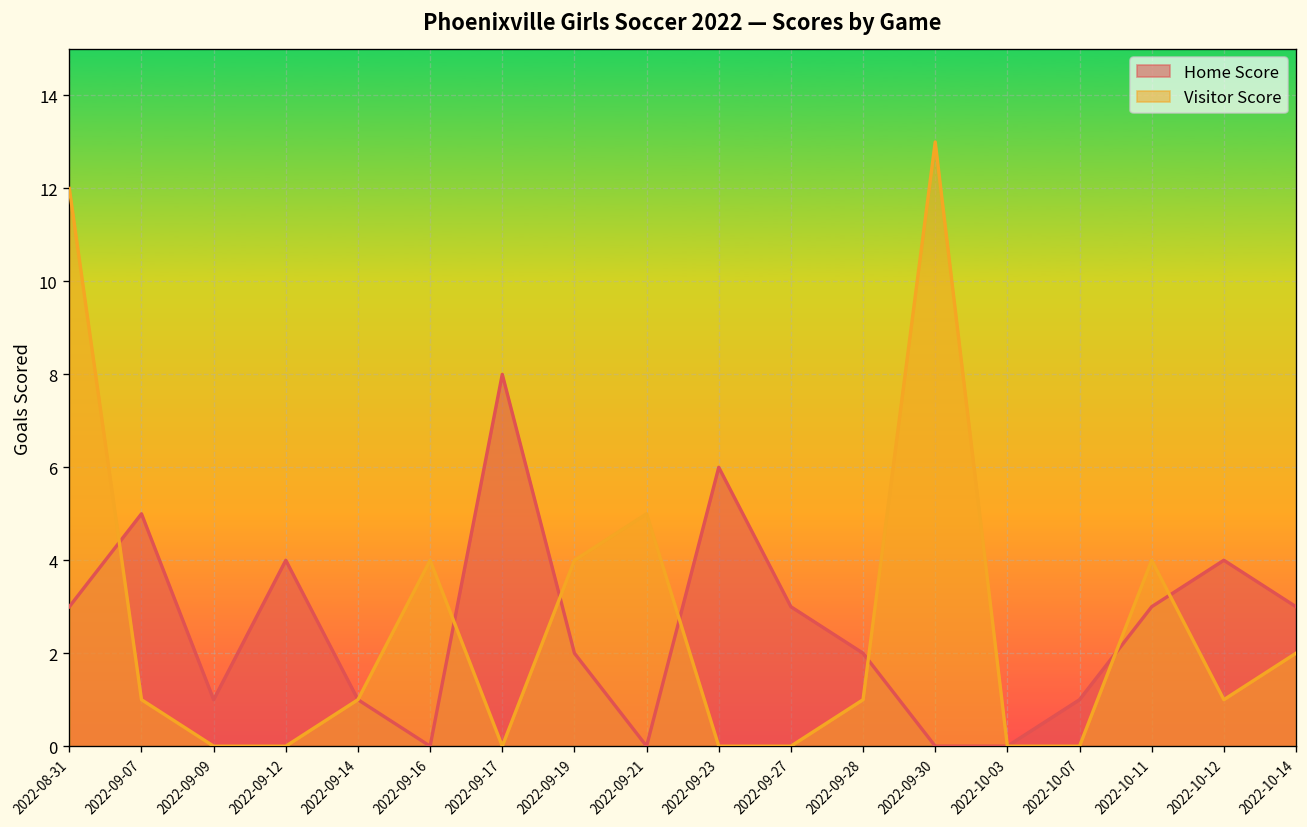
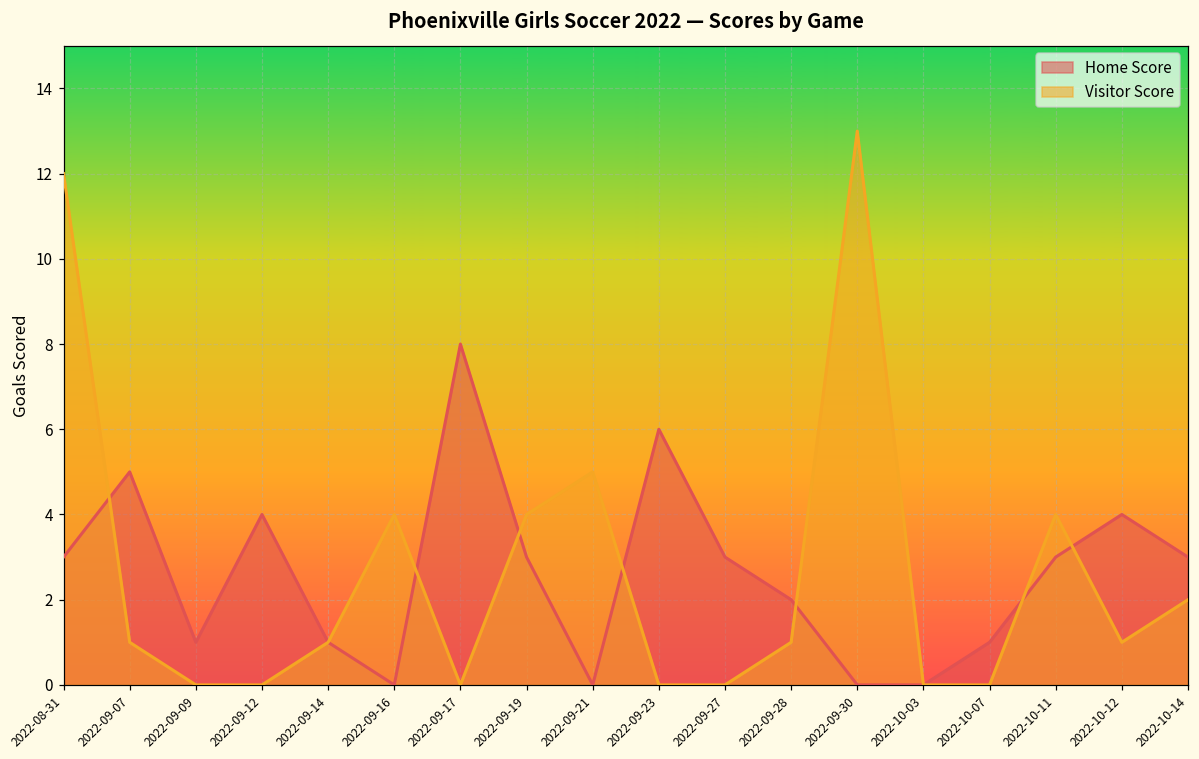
  {
    "Home Score": {
      "2022-08-31": 3,
      "2022-09-07": 5,
      "2022-09-09": 1,
      "2022-09-12": 4,
      "2022-09-16": 0,
      "2022-09-17": 8,
-     "2022-09-19": 2,
+     "2022-09-19": 3,
      "2022-09-21": 0,
      "2022-09-23": 6,
      "2022-09-27": 3,
      "2022-09-28": 2,
      "2022-09-30": 0,
      "2022-10-07": 1,
      "2022-10-11": 3,
      "2022-10-12": 4,
      "2022-10-14": 3
    },
    "Visitor Score": {
      "2022-08-31": 12,
      "2022-09-07": 1,
      "2022-09-09": 0,
      "2022-09-12": 0,
      "2022-09-16": 4,
      "2022-09-17": 0,
      "2022-09-19": 4,
      "2022-09-21": 5,
      "2022-09-23": 0,
      "2022-09-27": 0,
      "2022-09-28": 1,
      "2022-09-30": 13,
      "2022-10-07": 0,
      "2022-10-11": 4,
      "2022-10-12": 1,
      "2022-10-14": 2
    }
  }
